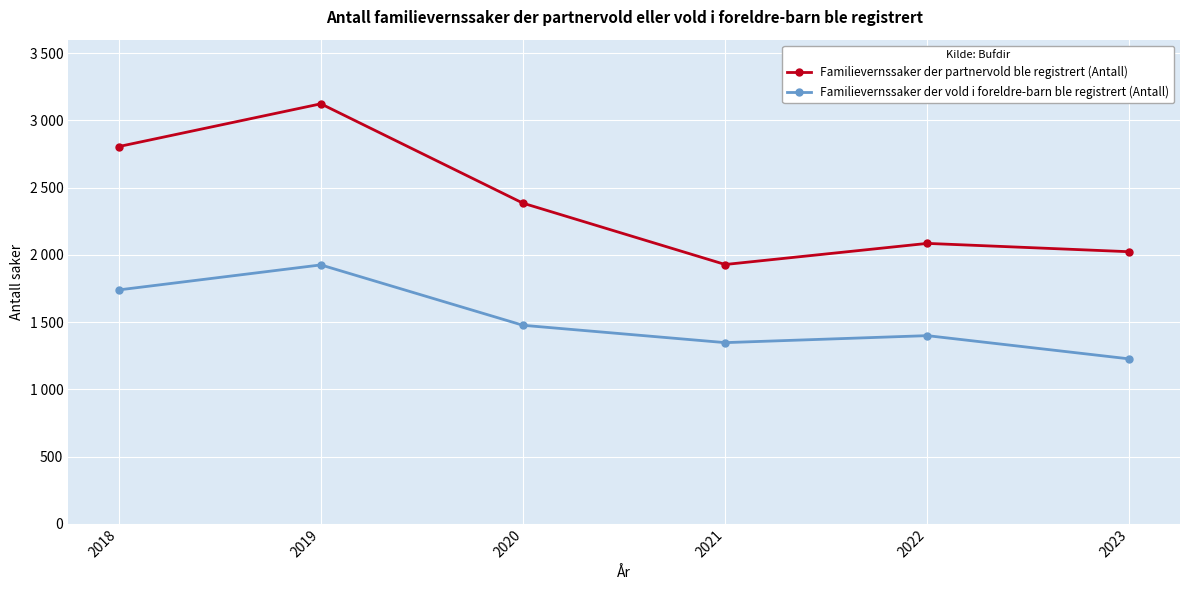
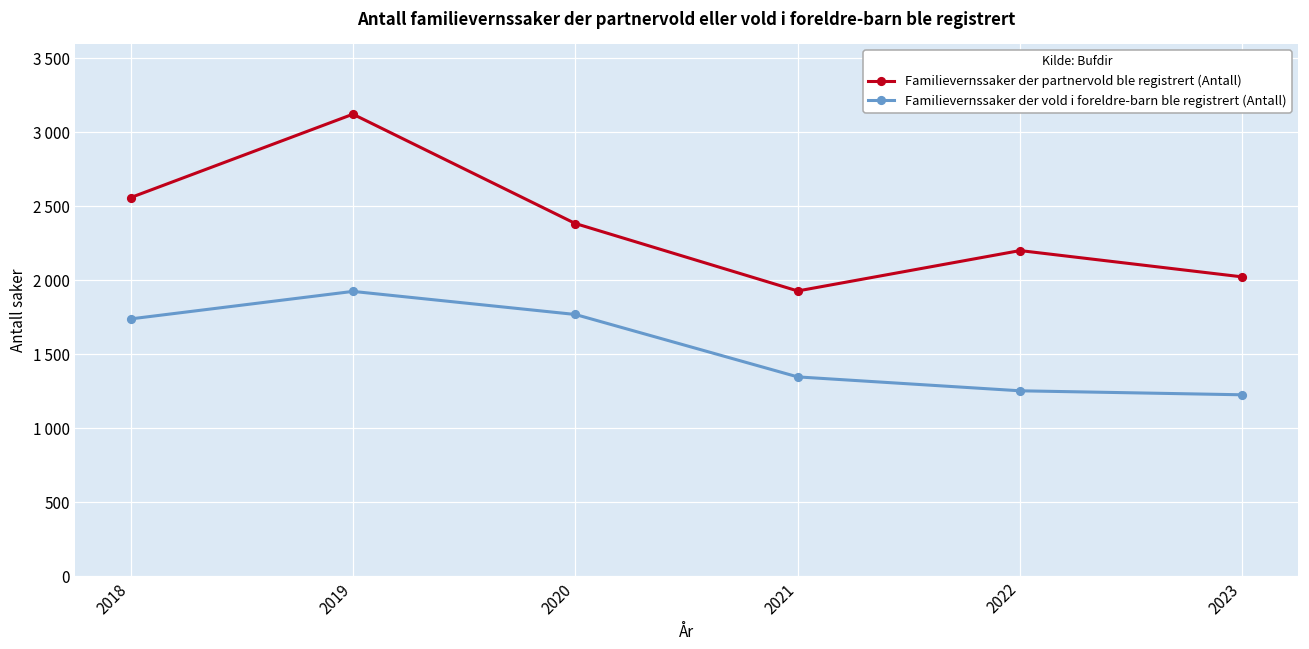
  {
    "Familievernssaker der partnervold ble registrert (Antall)": {
-     "2018": 2810,
+     "2018": 2560,
      "2019": 3120,
      "2020": 2380,
      "2021": 1930,
-     "2022": 2090,
+     "2022": 2200,
      "2023": 2020
    },
    "Familievernssaker der vold i foreldre-barn ble registrert (Antall)": {
      "2018": 1740,
      "2019": 1930,
-     "2020": 1480,
+     "2020": 1770,
      "2021": 1350,
-     "2022": 1400,
+     "2022": 1250,
      "2023": 1230
    }
  }
